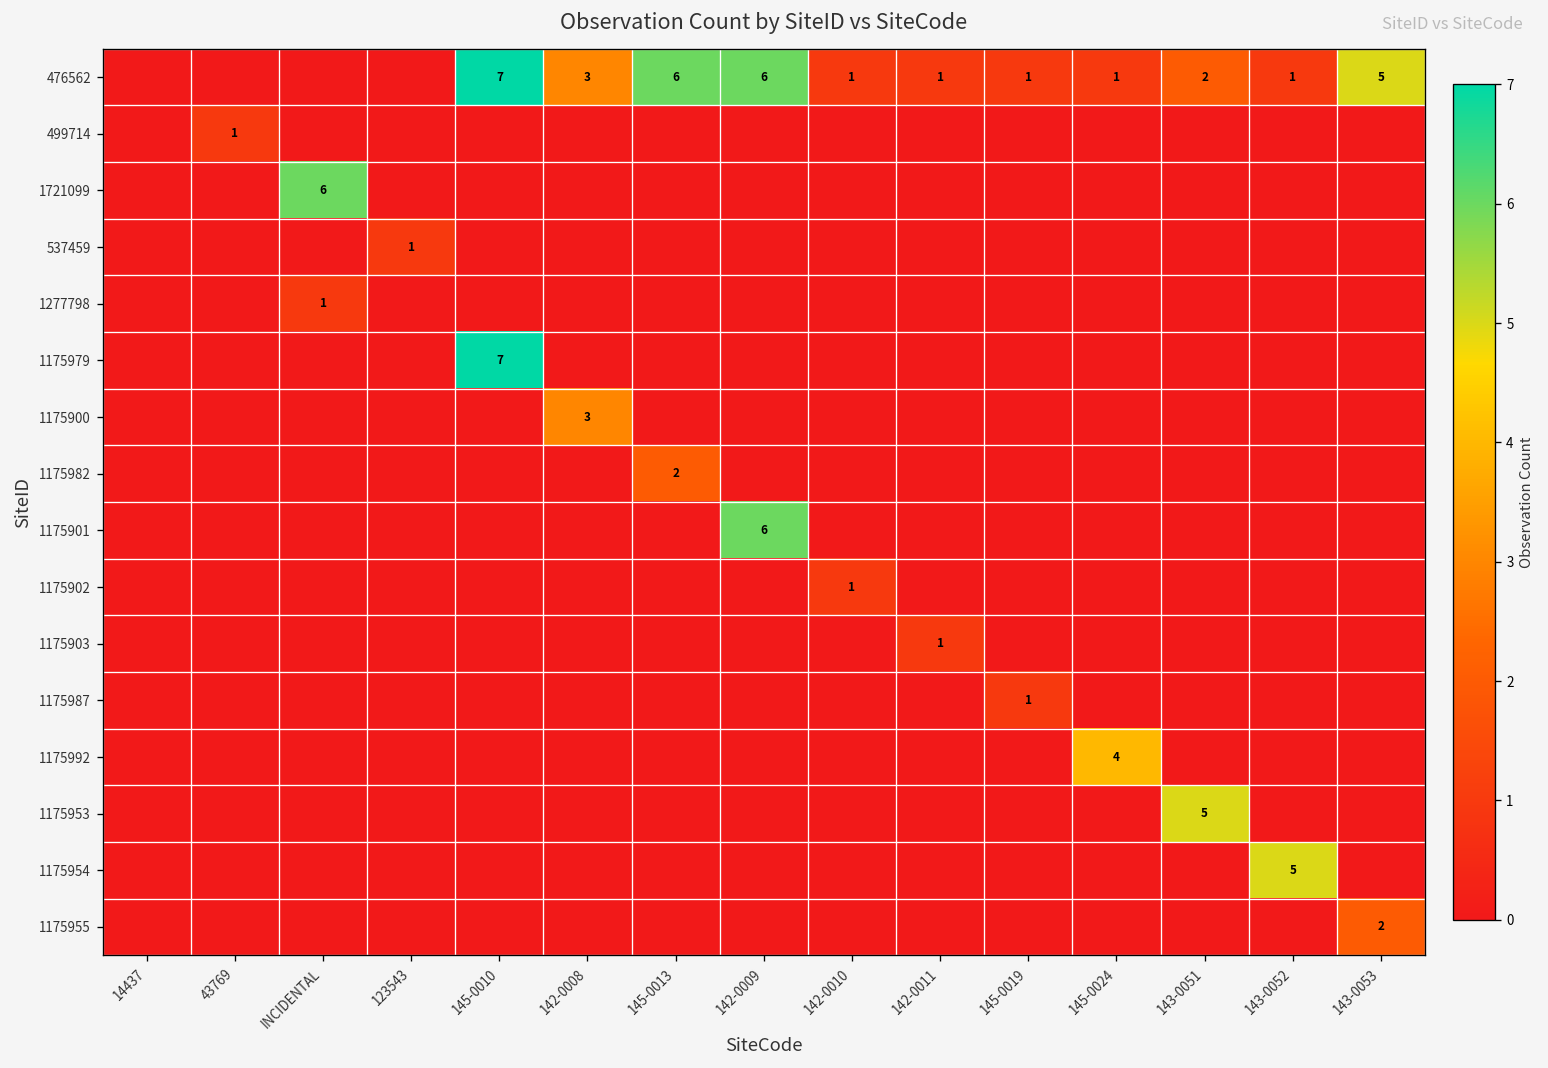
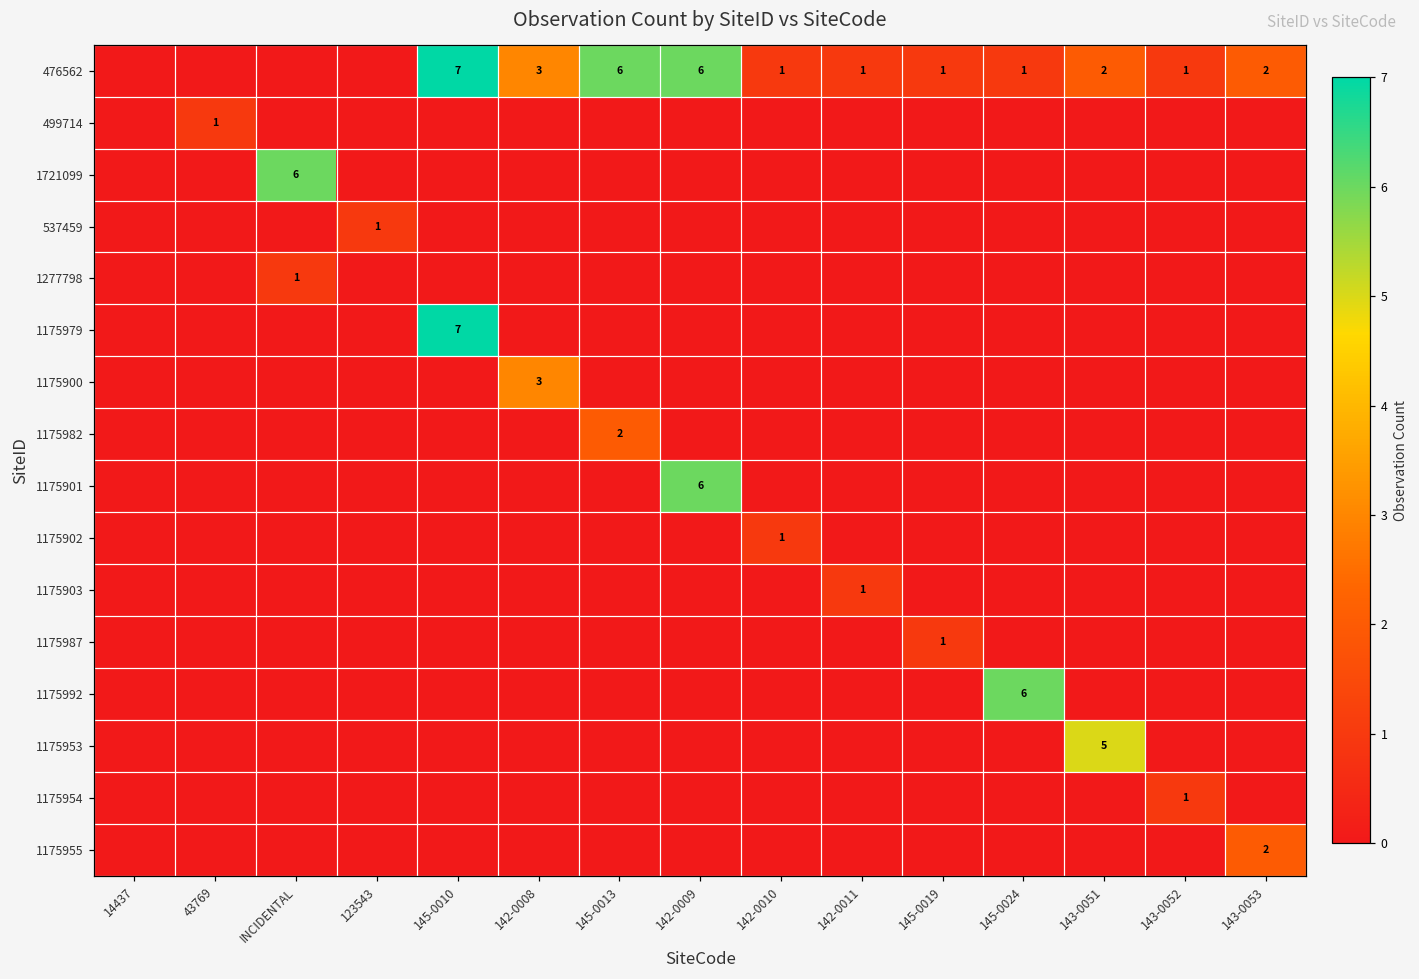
  {
    "476562": {
      "145-0010": 7,
      "142-0008": 3,
      "145-0013": 6,
      "142-0009": 6,
      "142-0010": 1,
      "142-0011": 1,
      "145-0019": 1,
      "145-0024": 1,
      "143-0051": 2,
      "143-0052": 1,
-     "143-0053": 5
+     "143-0053": 2
    },
    "499714": {
      "43769": 1
    },
    "1721099": {
      "INCIDENTAL": 6
    },
    "537459": {
      "123543": 1
    },
    "1277798": {
      "INCIDENTAL": 1
    },
    "1175979": {
      "145-0010": 7
    },
    "1175900": {
      "142-0008": 3
    },
    "1175982": {
      "145-0013": 2
    },
    "1175901": {
      "142-0009": 6
    },
    "1175902": {
      "142-0010": 1
    },
    "1175903": {
      "142-0011": 1
    },
    "1175987": {
      "145-0019": 1
    },
    "1175992": {
-     "145-0024": 4
+     "145-0024": 6
    },
    "1175953": {
      "143-0051": 5
    },
    "1175954": {
-     "143-0052": 5
+     "143-0052": 1
    },
    "1175955": {
      "143-0053": 2
    }
  }
